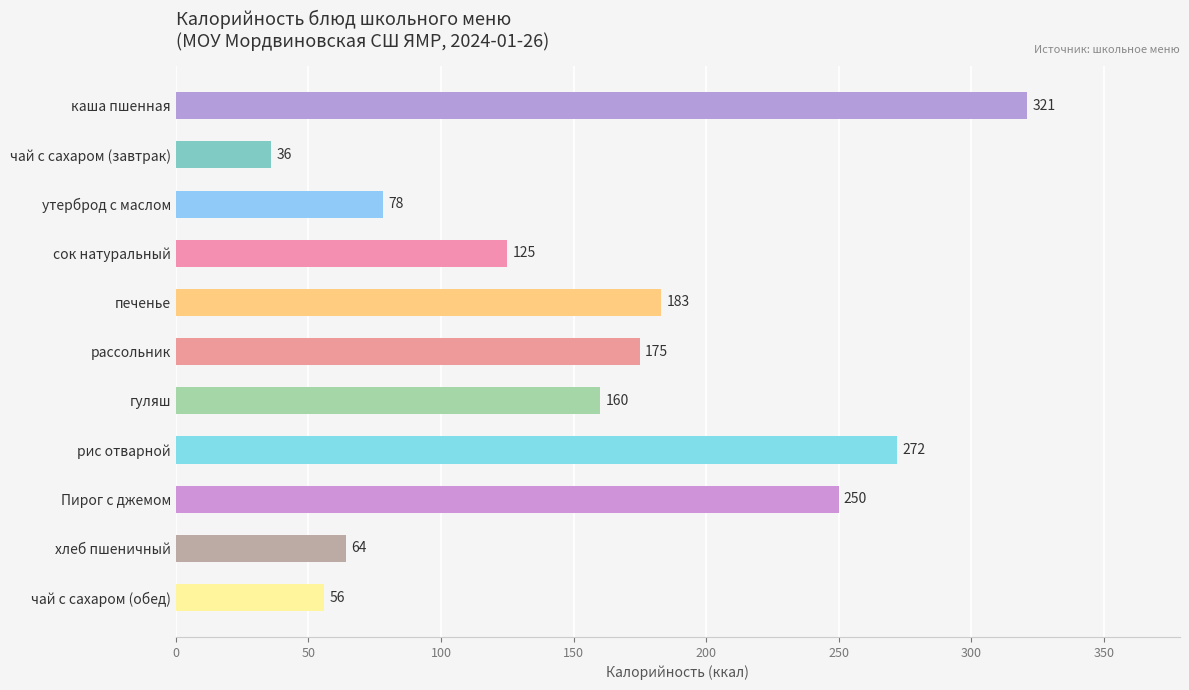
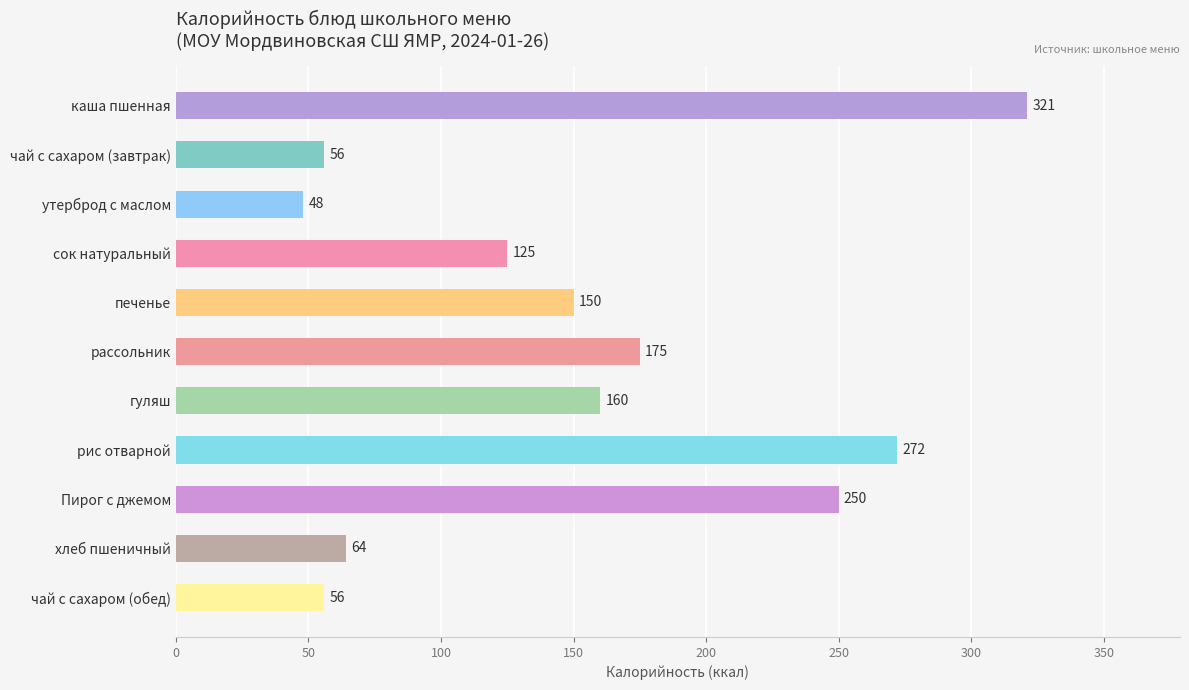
  {
    "каша пшенная": 321,
-   "чай с сахаром (завтрак)": 36,
-   "утерброд с маслом": 78,
+   "чай с сахаром (завтрак)": 56,
+   "утерброд с маслом": 48,
    "сок натуральный": 125,
-   "печенье": 183,
+   "печенье": 150,
    "рассольник": 175,
    "гуляш": 160,
    "рис отварной": 272,
    "Пирог с джемом": 250,
    "хлеб пшеничный": 64,
    "чай с сахаром (обед)": 56
  }
